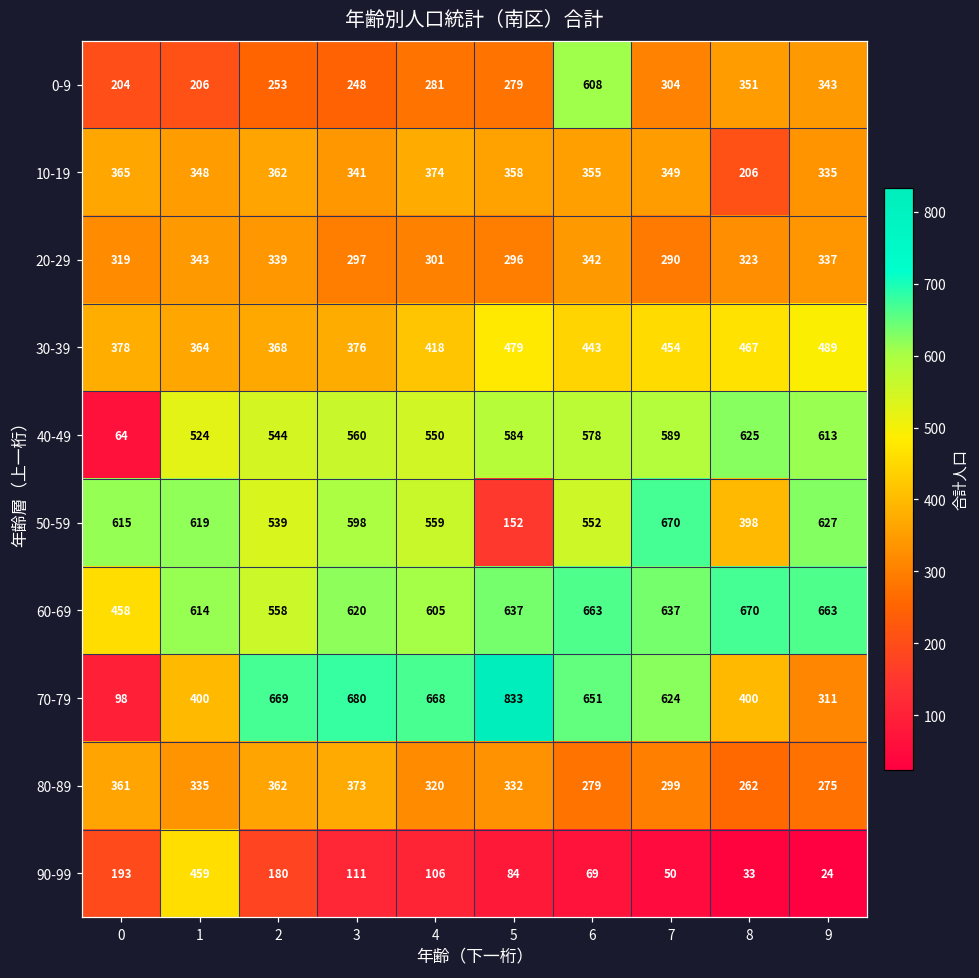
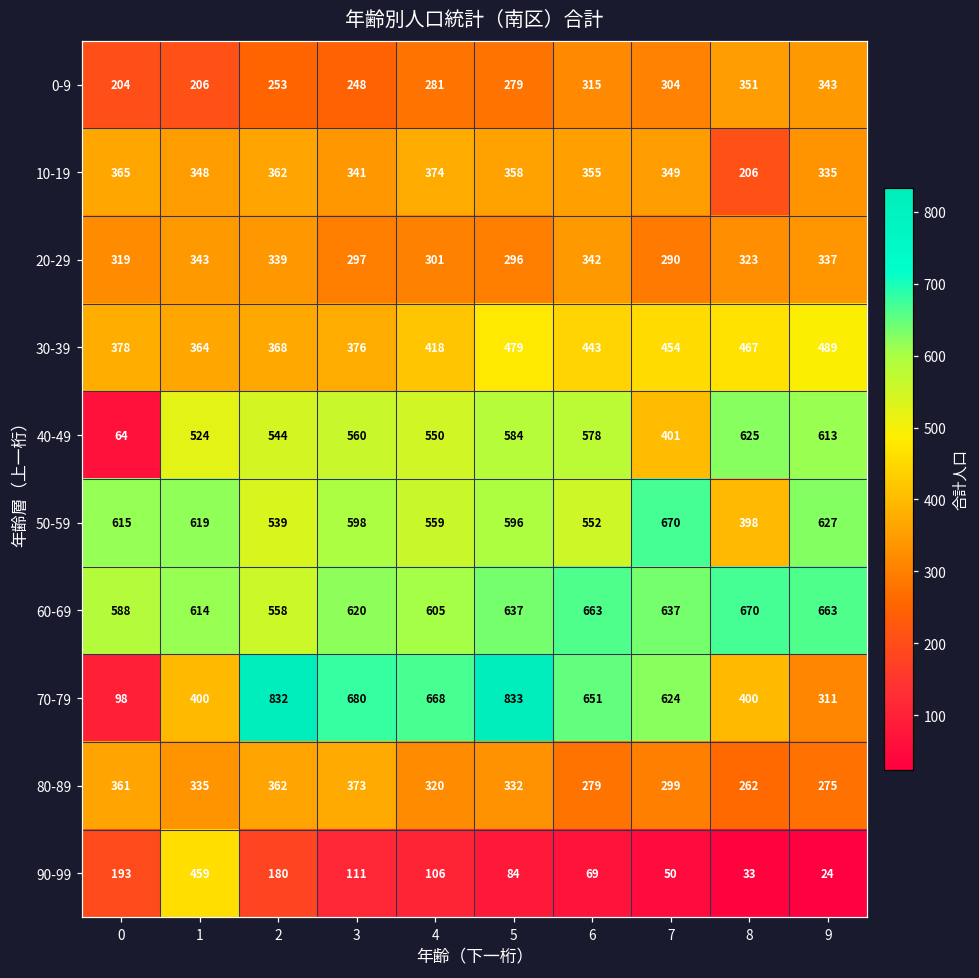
  {
    "0-9": {
      "0": 204,
      "1": 206,
      "2": 253,
      "3": 248,
      "4": 281,
      "5": 279,
-     "6": 608,
+     "6": 315,
      "7": 304,
      "8": 351,
      "9": 343
    },
    "10-19": {
      "0": 365,
      "1": 348,
      "2": 362,
      "3": 341,
      "4": 374,
      "5": 358,
      "6": 355,
      "7": 349,
      "8": 206,
      "9": 335
    },
    "20-29": {
      "0": 319,
      "1": 343,
      "2": 339,
      "3": 297,
      "4": 301,
      "5": 296,
      "6": 342,
      "7": 290,
      "8": 323,
      "9": 337
    },
    "30-39": {
      "0": 378,
      "1": 364,
      "2": 368,
      "3": 376,
      "4": 418,
      "5": 479,
      "6": 443,
      "7": 454,
      "8": 467,
      "9": 489
    },
    "40-49": {
      "0": 64,
      "1": 524,
      "2": 544,
      "3": 560,
      "4": 550,
      "5": 584,
      "6": 578,
-     "7": 589,
+     "7": 401,
      "8": 625,
      "9": 613
    },
    "50-59": {
      "0": 615,
      "1": 619,
      "2": 539,
      "3": 598,
      "4": 559,
-     "5": 152,
+     "5": 596,
      "6": 552,
      "7": 670,
      "8": 398,
      "9": 627
    },
    "60-69": {
-     "0": 458,
+     "0": 588,
      "1": 614,
      "2": 558,
      "3": 620,
      "4": 605,
      "5": 637,
      "6": 663,
      "7": 637,
      "8": 670,
      "9": 663
    },
    "70-79": {
      "0": 98,
      "1": 400,
-     "2": 669,
+     "2": 832,
      "3": 680,
      "4": 668,
      "5": 833,
      "6": 651,
      "7": 624,
      "8": 400,
      "9": 311
    },
    "80-89": {
      "0": 361,
      "1": 335,
      "2": 362,
      "3": 373,
      "4": 320,
      "5": 332,
      "6": 279,
      "7": 299,
      "8": 262,
      "9": 275
    },
    "90-99": {
      "0": 193,
      "1": 459,
      "2": 180,
      "3": 111,
      "4": 106,
      "5": 84,
      "6": 69,
      "7": 50,
      "8": 33,
      "9": 24
    }
  }
